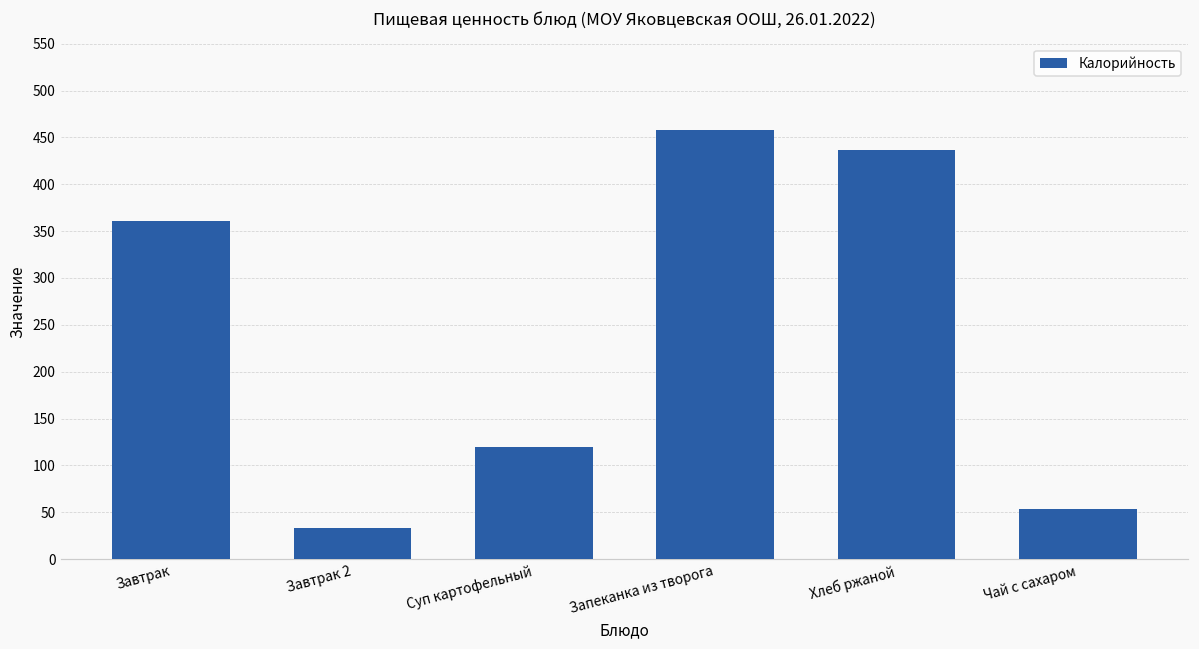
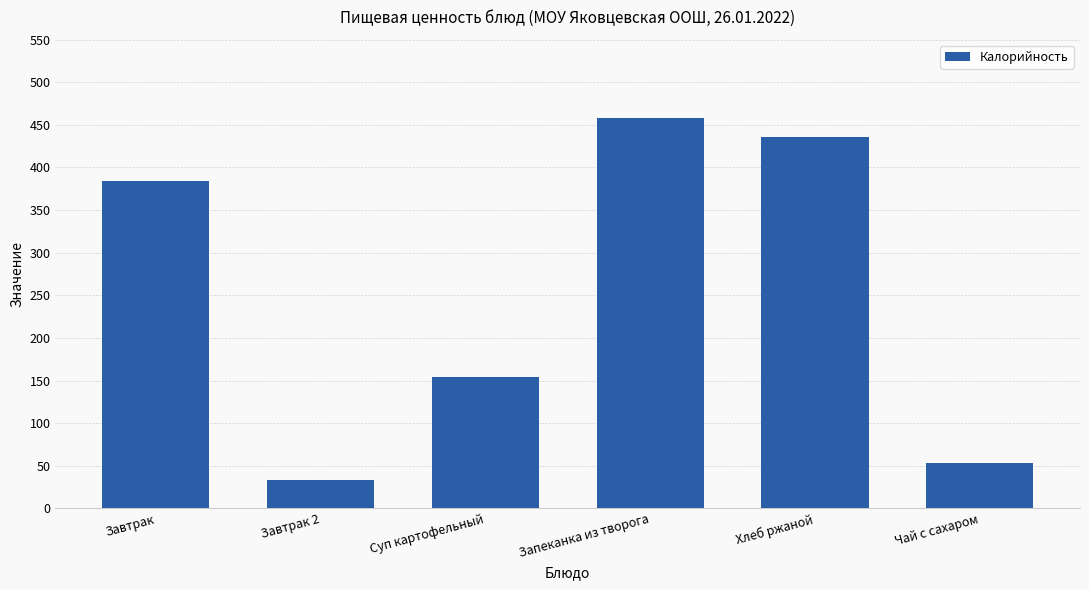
  {
-   "Завтрак": 360,
+   "Завтрак": 380,
    "Завтрак 2": 30,
-   "Суп картофельный": 120,
+   "Суп картофельный": 150,
    "Запеканка из творога": 460,
    "Хлеб ржаной": 440,
    "Чай с сахаром": 50
  }
